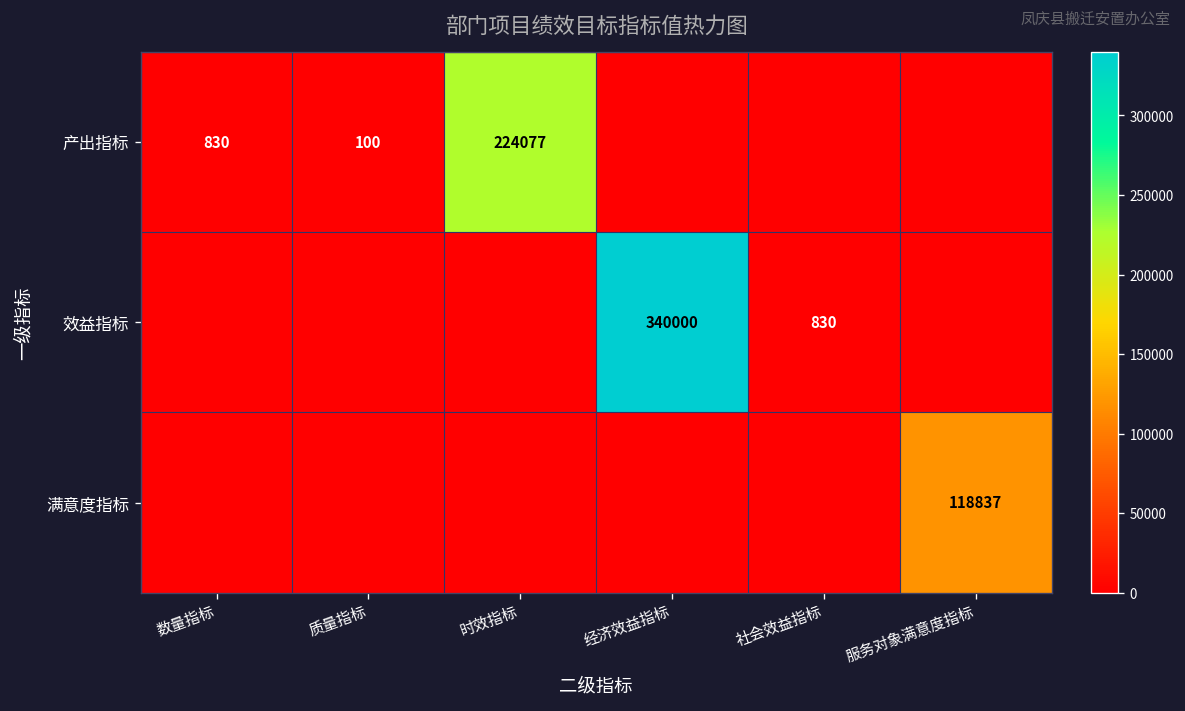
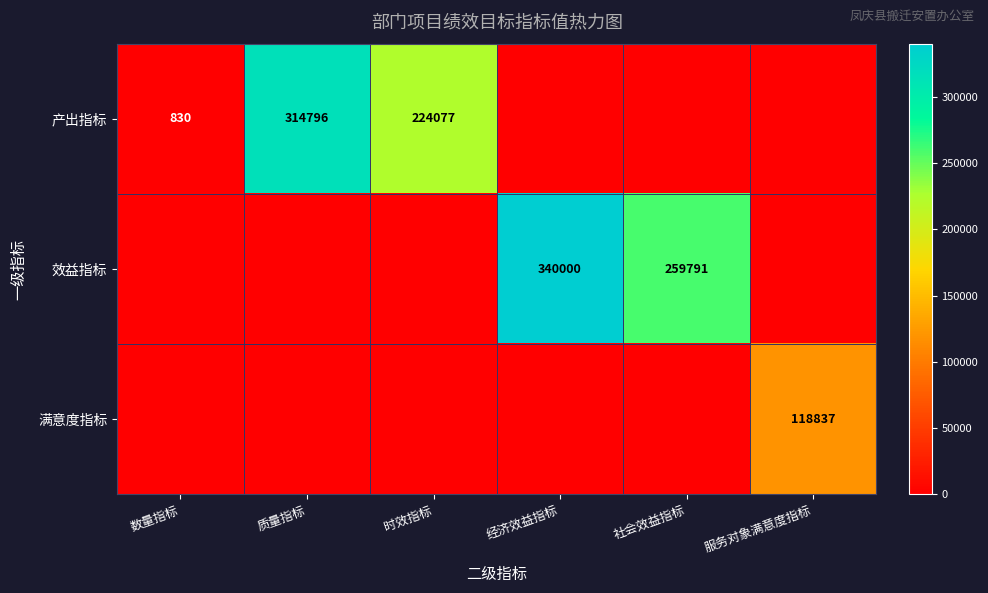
  {
    "产出指标": {
      "数量指标": 830,
-     "质量指标": 100,
+     "质量指标": 314796,
      "时效指标": 224077
    },
    "效益指标": {
      "经济效益指标": 340000,
-     "社会效益指标": 830
+     "社会效益指标": 259791
    },
    "满意度指标": {
      "服务对象满意度指标": 118837
    }
  }
